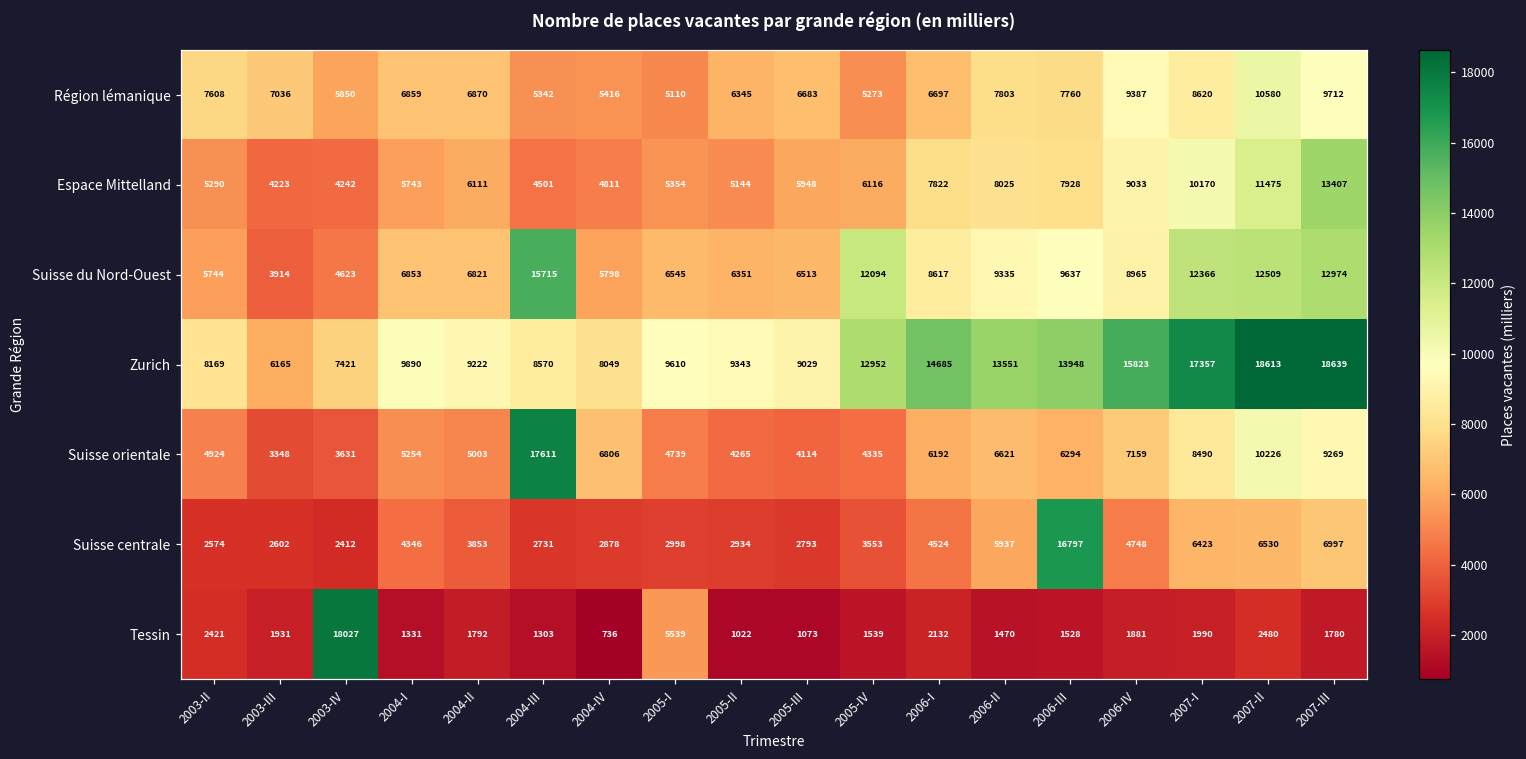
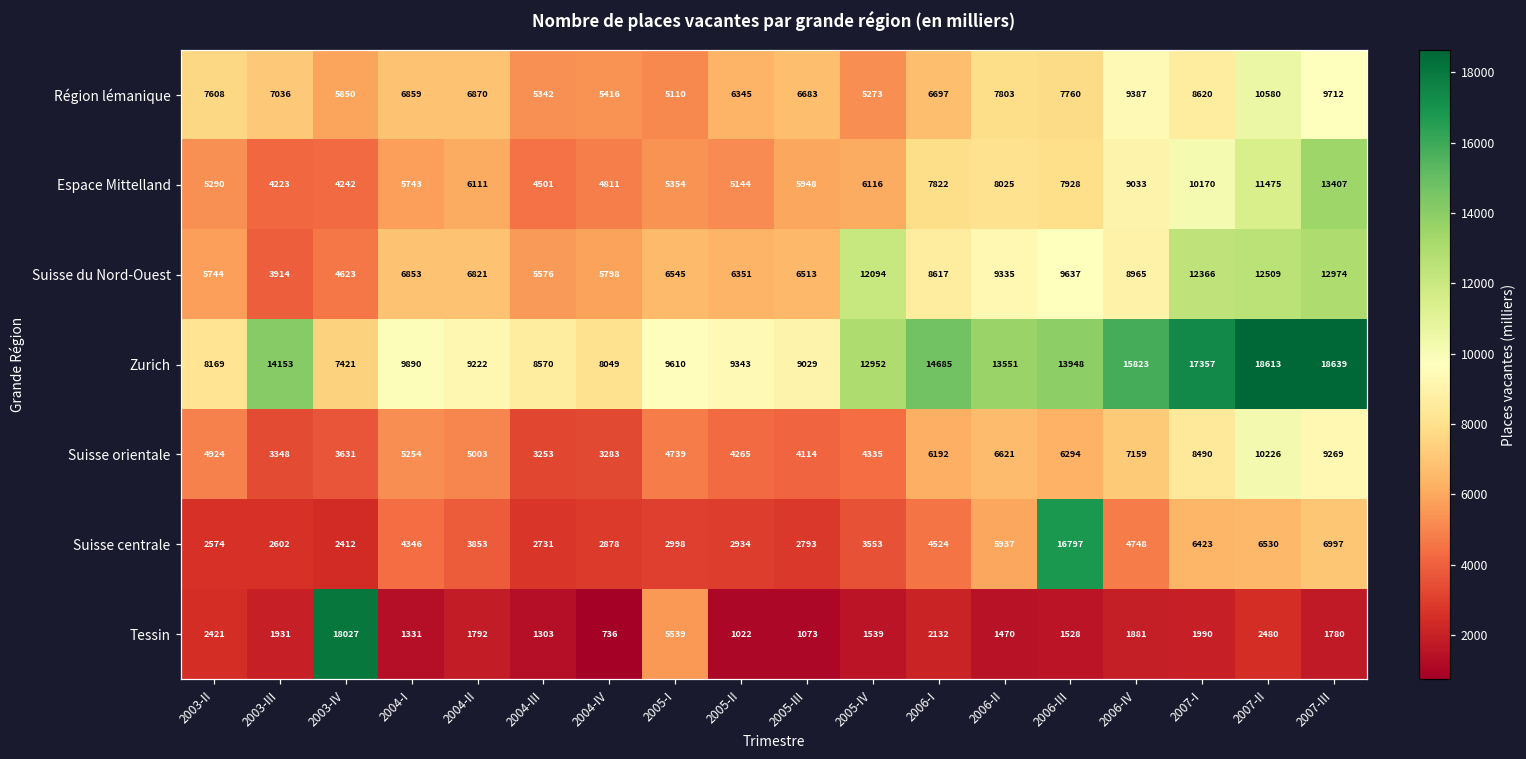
  {
    "Région lémanique": {
      "2003-II": 7608,
      "2003-III": 7036,
      "2003-IV": 5850,
      "2004-I": 6859,
      "2004-II": 6870,
      "2004-III": 5342,
      "2004-IV": 5416,
      "2005-I": 5110,
      "2005-II": 6345,
      "2005-III": 6683,
      "2005-IV": 5273,
      "2006-I": 6697,
      "2006-II": 7803,
      "2006-III": 7760,
      "2006-IV": 9387,
      "2007-I": 8620,
      "2007-II": 10580,
      "2007-III": 9712
    },
    "Espace Mittelland": {
      "2003-II": 5290,
      "2003-III": 4223,
      "2003-IV": 4242,
      "2004-I": 5743,
      "2004-II": 6111,
      "2004-III": 4501,
      "2004-IV": 4811,
      "2005-I": 5354,
      "2005-II": 5144,
      "2005-III": 5948,
      "2005-IV": 6116,
      "2006-I": 7822,
      "2006-II": 8025,
      "2006-III": 7928,
      "2006-IV": 9033,
      "2007-I": 10170,
      "2007-II": 11475,
      "2007-III": 13407
    },
    "Suisse du Nord-Ouest": {
      "2003-II": 5744,
      "2003-III": 3914,
      "2003-IV": 4623,
      "2004-I": 6853,
      "2004-II": 6821,
-     "2004-III": 15715,
+     "2004-III": 5576,
      "2004-IV": 5798,
      "2005-I": 6545,
      "2005-II": 6351,
      "2005-III": 6513,
      "2005-IV": 12094,
      "2006-I": 8617,
      "2006-II": 9335,
      "2006-III": 9637,
      "2006-IV": 8965,
      "2007-I": 12366,
      "2007-II": 12509,
      "2007-III": 12974
    },
    "Zurich": {
      "2003-II": 8169,
-     "2003-III": 6165,
+     "2003-III": 14153,
      "2003-IV": 7421,
      "2004-I": 9890,
      "2004-II": 9222,
      "2004-III": 8570,
      "2004-IV": 8049,
      "2005-I": 9610,
      "2005-II": 9343,
      "2005-III": 9029,
      "2005-IV": 12952,
      "2006-I": 14685,
      "2006-II": 13551,
      "2006-III": 13948,
      "2006-IV": 15823,
      "2007-I": 17357,
      "2007-II": 18613,
      "2007-III": 18639
    },
    "Suisse orientale": {
      "2003-II": 4924,
      "2003-III": 3348,
      "2003-IV": 3631,
      "2004-I": 5254,
      "2004-II": 5003,
-     "2004-III": 17611,
-     "2004-IV": 6806,
+     "2004-III": 3253,
+     "2004-IV": 3283,
      "2005-I": 4739,
      "2005-II": 4265,
      "2005-III": 4114,
      "2005-IV": 4335,
      "2006-I": 6192,
      "2006-II": 6621,
      "2006-III": 6294,
      "2006-IV": 7159,
      "2007-I": 8490,
      "2007-II": 10226,
      "2007-III": 9269
    },
    "Suisse centrale": {
      "2003-II": 2574,
      "2003-III": 2602,
      "2003-IV": 2412,
      "2004-I": 4346,
      "2004-II": 3853,
      "2004-III": 2731,
      "2004-IV": 2878,
      "2005-I": 2998,
      "2005-II": 2934,
      "2005-III": 2793,
      "2005-IV": 3553,
      "2006-I": 4524,
      "2006-II": 5937,
      "2006-III": 16797,
      "2006-IV": 4748,
      "2007-I": 6423,
      "2007-II": 6530,
      "2007-III": 6997
    },
    "Tessin": {
      "2003-II": 2421,
      "2003-III": 1931,
      "2003-IV": 18027,
      "2004-I": 1331,
      "2004-II": 1792,
      "2004-III": 1303,
      "2004-IV": 736,
      "2005-I": 5539,
      "2005-II": 1022,
      "2005-III": 1073,
      "2005-IV": 1539,
      "2006-I": 2132,
      "2006-II": 1470,
      "2006-III": 1528,
      "2006-IV": 1881,
      "2007-I": 1990,
      "2007-II": 2480,
      "2007-III": 1780
    }
  }
